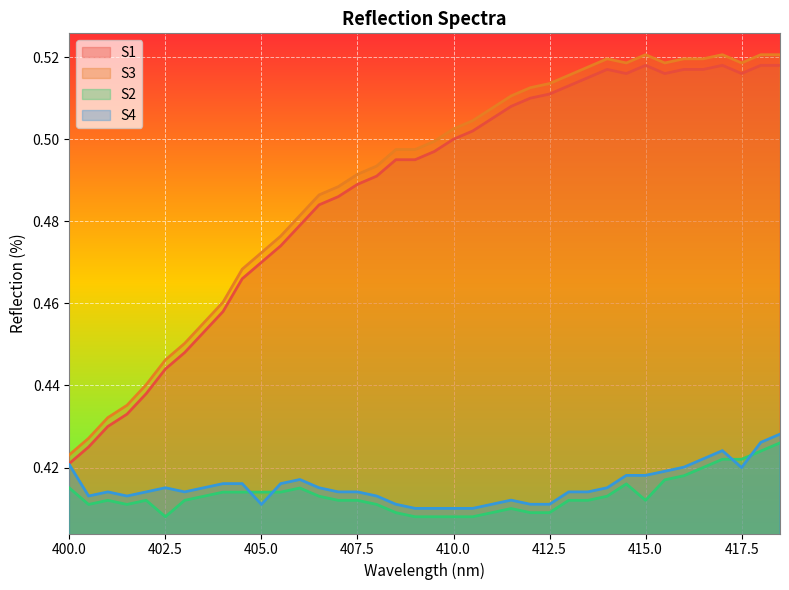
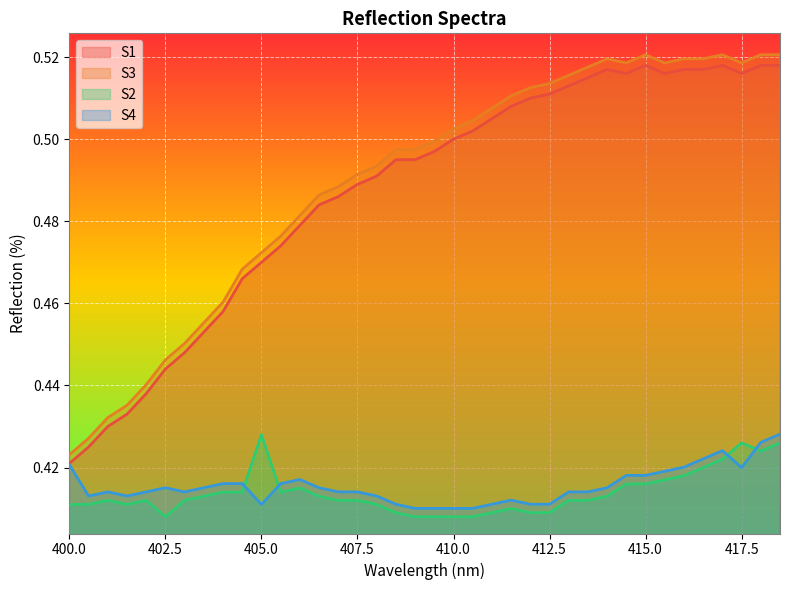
  {
    "S2": {
-     "400.0": 0.415,
+     "400.0": 0.411,
      "402.5": 0.408,
-     "405.0": 0.414,
+     "405.0": 0.428,
      "407.5": 0.412,
      "410.0": 0.408,
      "412.5": 0.409,
-     "415.0": 0.412,
-     "417.5": 0.422
+     "415.0": 0.416,
+     "417.5": 0.426
    },
    "S4": {
      "402.5": 0.415,
      "405.0": 0.411,
      "407.5": 0.414,
      "410.0": 0.410,
      "412.5": 0.411,
      "415.0": 0.418,
      "417.5": 0.420
    }
  }
